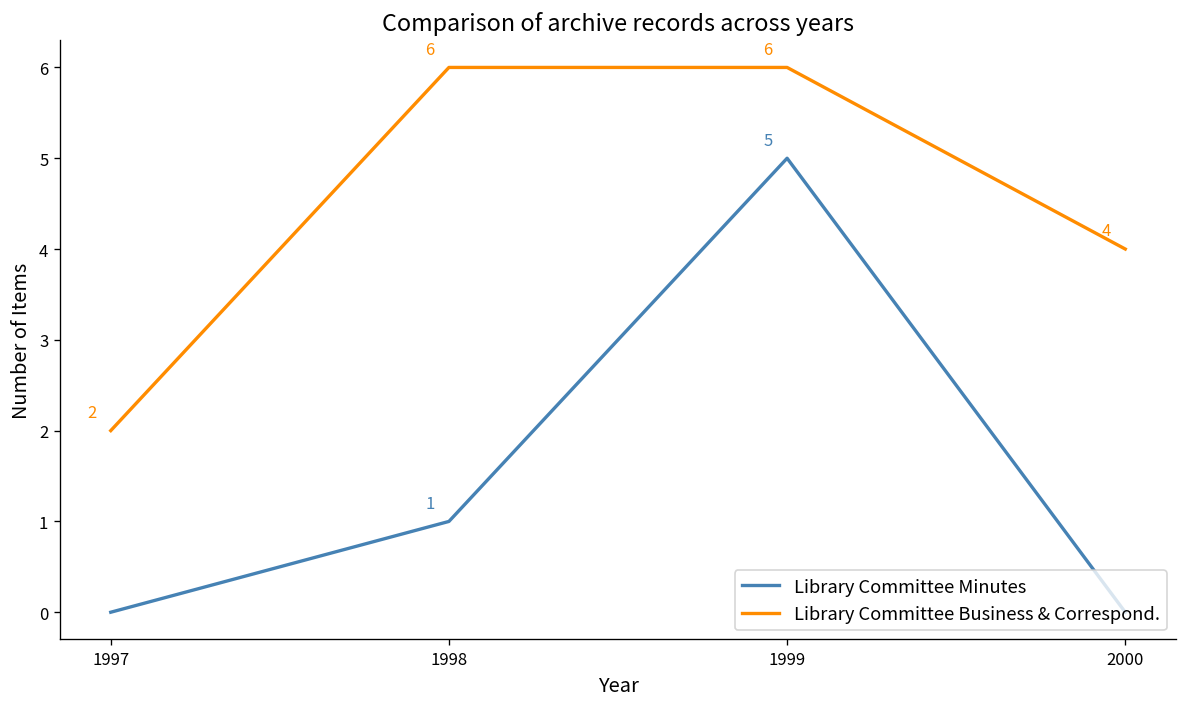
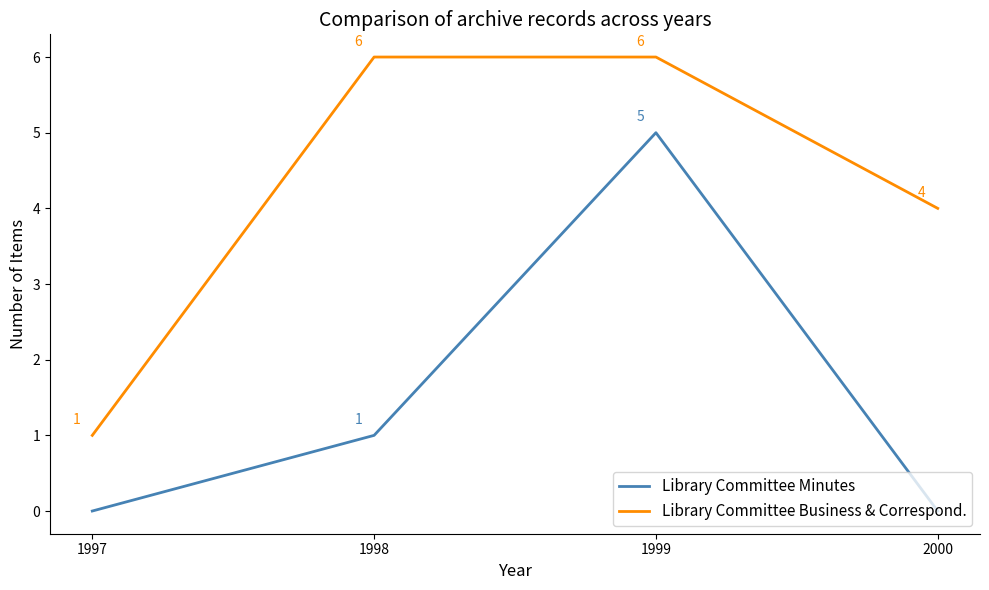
  {
    "Library Committee Minutes": {
      "1998": 1,
      "1999": 5
    },
    "Library Committee Business & Correspond.": {
-     "1997": 2,
+     "1997": 1,
      "1998": 6,
      "1999": 6,
      "2000": 4
    }
  }
